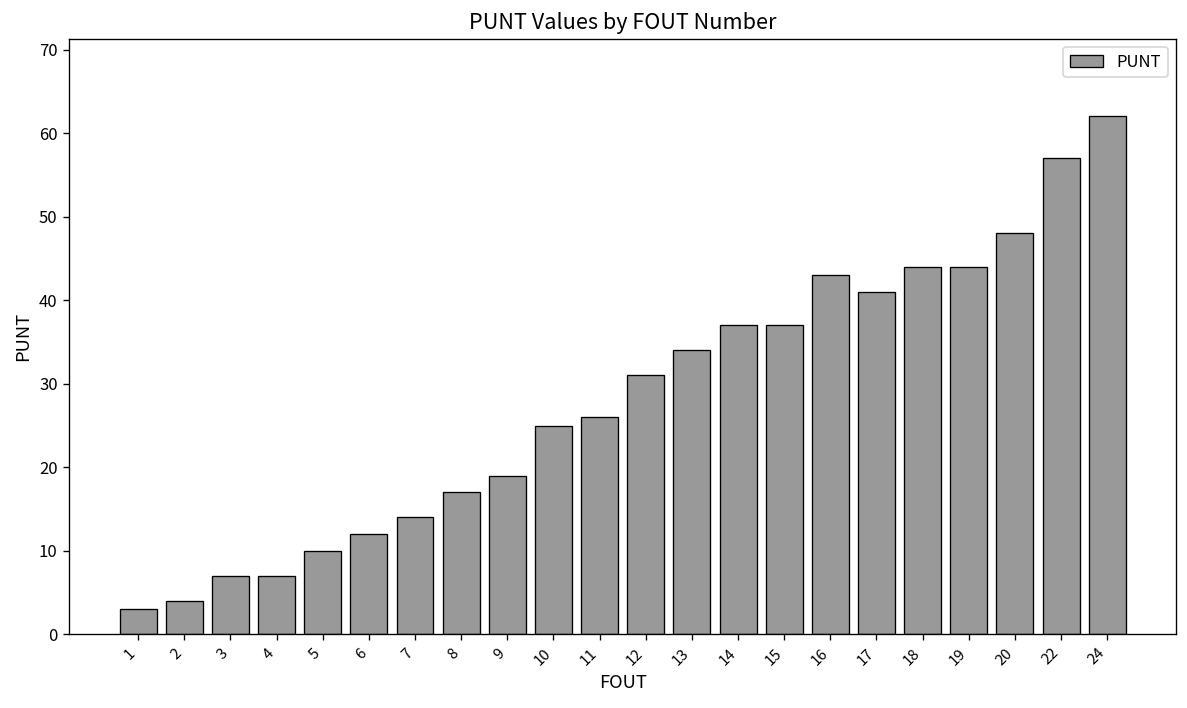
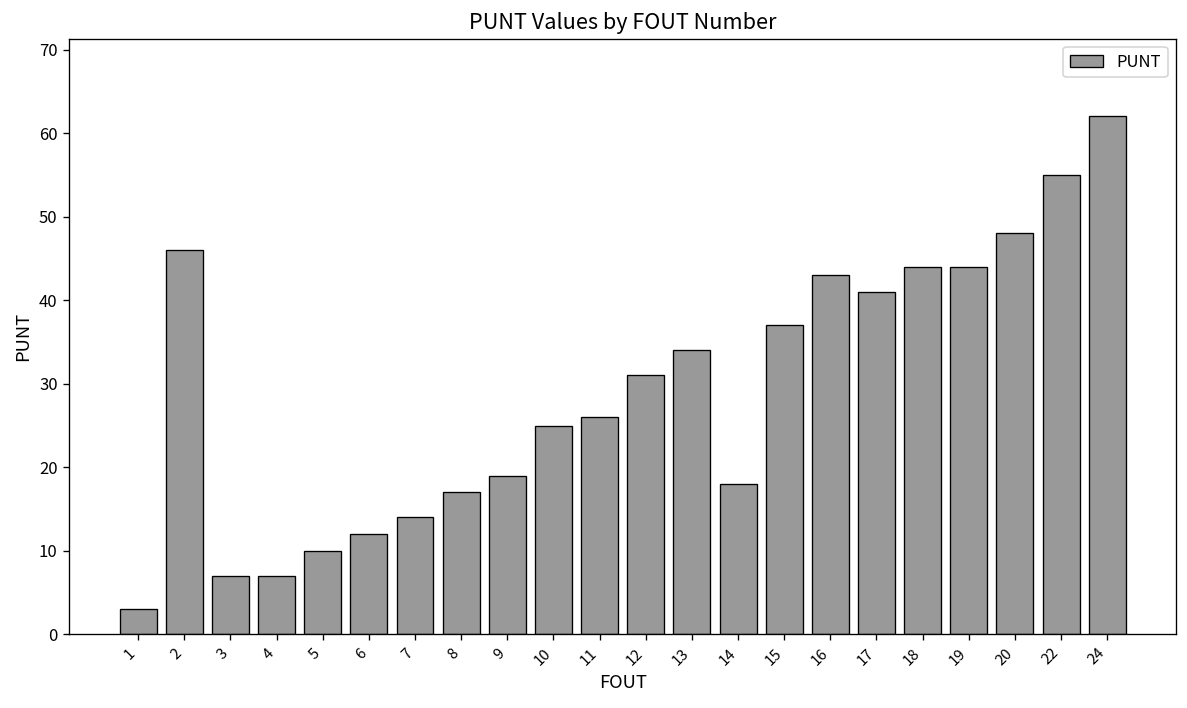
  {
    "1": 3,
-   "2": 4,
+   "2": 46,
    "3": 7,
    "4": 7,
    "5": 10,
    "6": 12,
    "7": 14,
    "8": 17,
    "9": 19,
    "10": 25,
    "11": 26,
    "12": 31,
    "13": 34,
-   "14": 37,
+   "14": 18,
    "15": 37,
    "16": 43,
    "17": 41,
    "18": 44,
    "19": 44,
    "20": 48,
-   "22": 57,
+   "22": 55,
    "24": 62
  }
